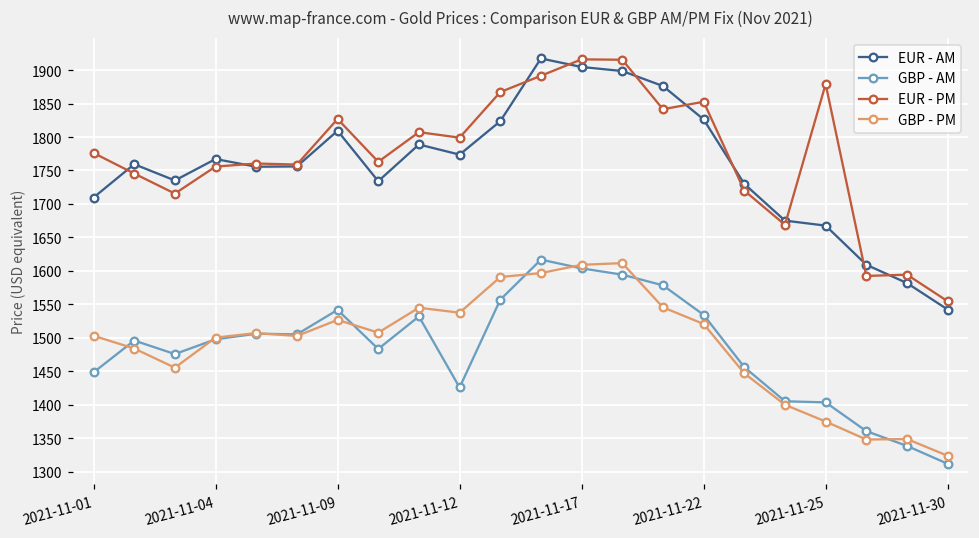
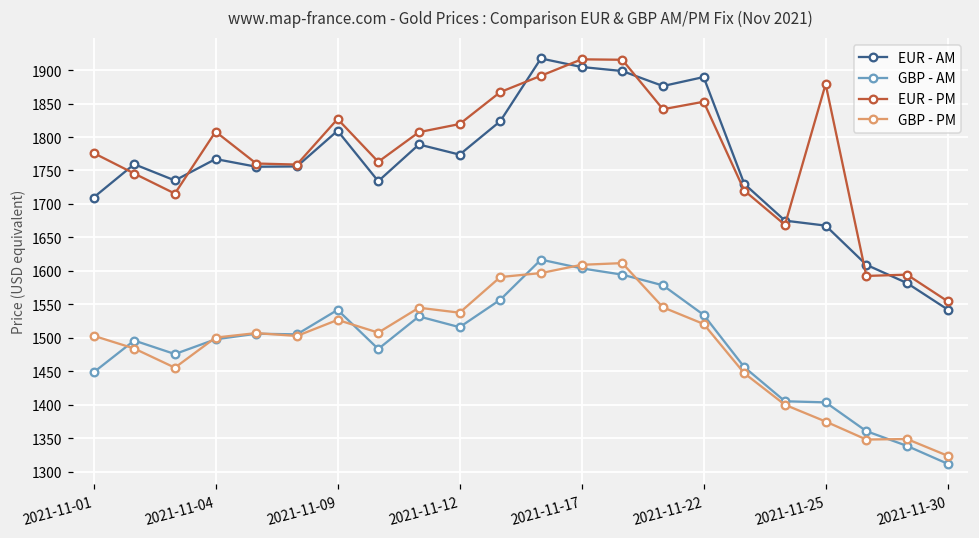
  {
    "EUR - AM": {
      "2021-11-01": 1710,
      "2021-11-04": 1770,
      "2021-11-09": 1810,
      "2021-11-12": 1770,
      "2021-11-17": 1900,
-     "2021-11-22": 1830,
+     "2021-11-22": 1890,
      "2021-11-25": 1670,
      "2021-11-30": 1540
    },
    "GBP - AM": {
      "2021-11-01": 1450,
      "2021-11-09": 1540,
-     "2021-11-12": 1430,
+     "2021-11-12": 1520,
      "2021-11-17": 1600,
      "2021-11-22": 1530,
      "2021-11-25": 1400,
      "2021-11-30": 1310
    },
    "EUR - PM": {
      "2021-11-01": 1780,
-     "2021-11-04": 1760,
+     "2021-11-04": 1810,
      "2021-11-09": 1830,
-     "2021-11-12": 1800,
+     "2021-11-12": 1820,
      "2021-11-17": 1920,
      "2021-11-22": 1850,
      "2021-11-25": 1880,
      "2021-11-30": 1550
    },
    "GBP - PM": {
      "2021-11-01": 1500,
      "2021-11-09": 1530,
      "2021-11-12": 1540,
      "2021-11-17": 1610,
      "2021-11-22": 1520,
      "2021-11-25": 1380,
      "2021-11-30": 1320
    }
  }
